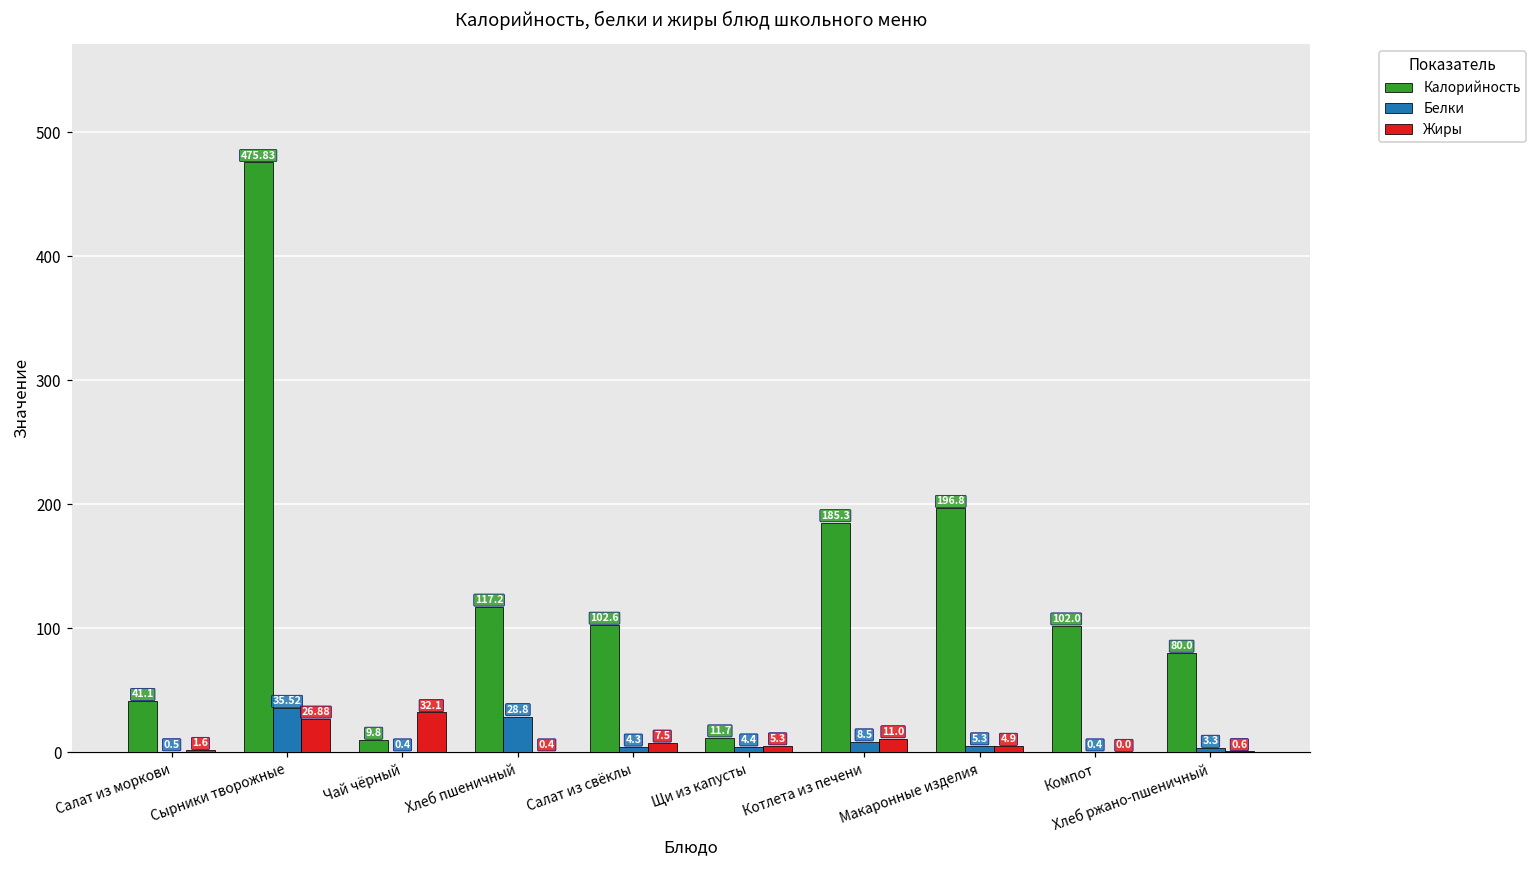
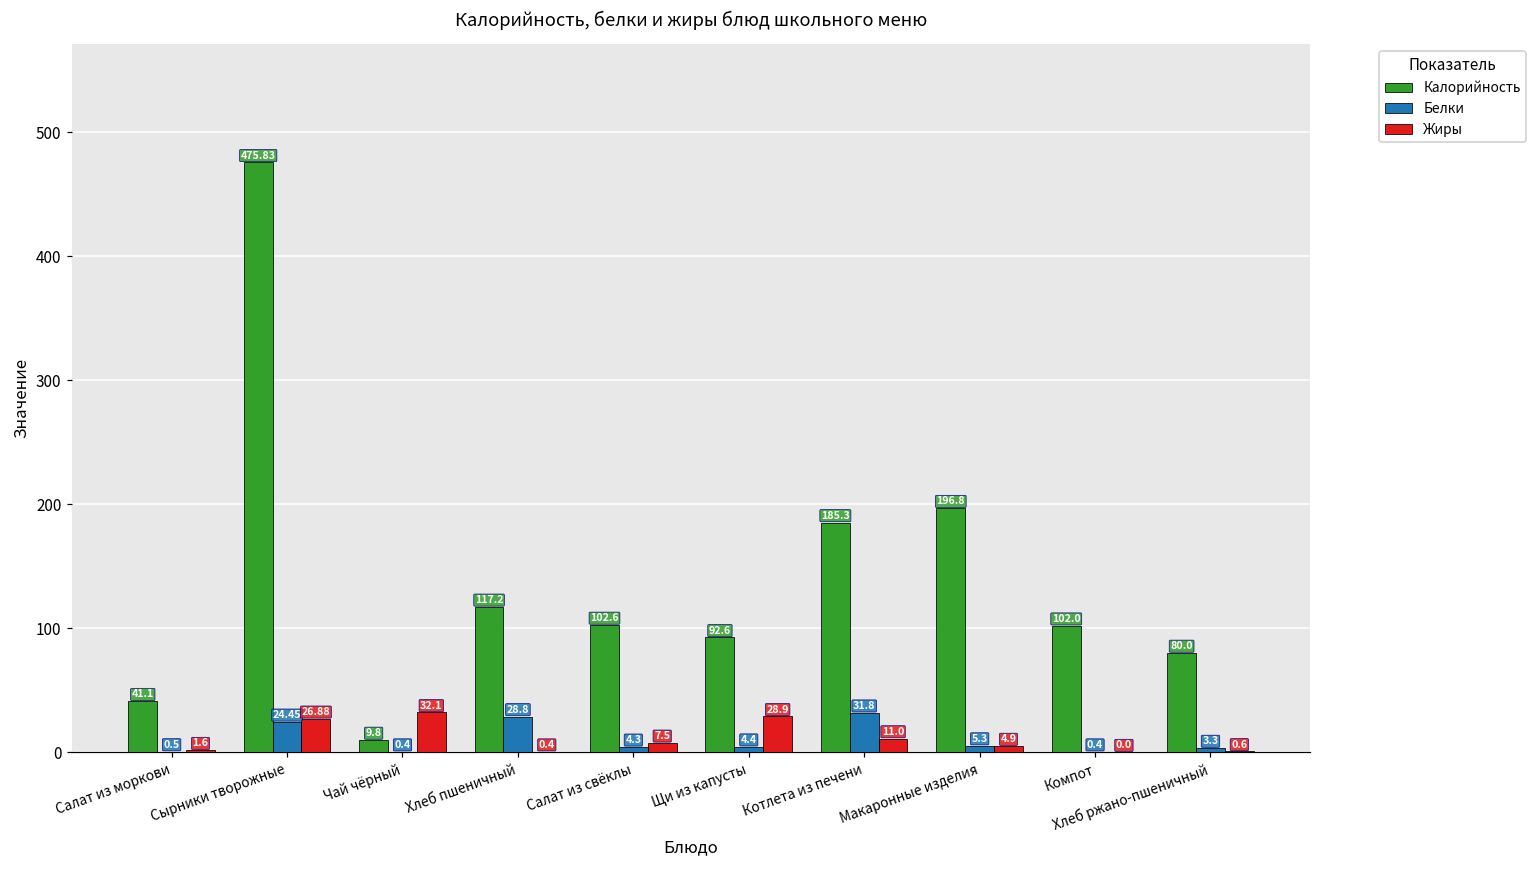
  {
    "Калорийность": {
-     "Щи из капусты": 11.7
+     "Щи из капусты": 92.6
    },
    "Белки": {
-     "Сырники творожные": 35.52,
-     "Котлета из печени": 8.5
+     "Сырники творожные": 24.45,
+     "Котлета из печени": 31.8
    },
    "Жиры": {
-     "Щи из капусты": 5.3
+     "Щи из капусты": 28.9
    }
  }
